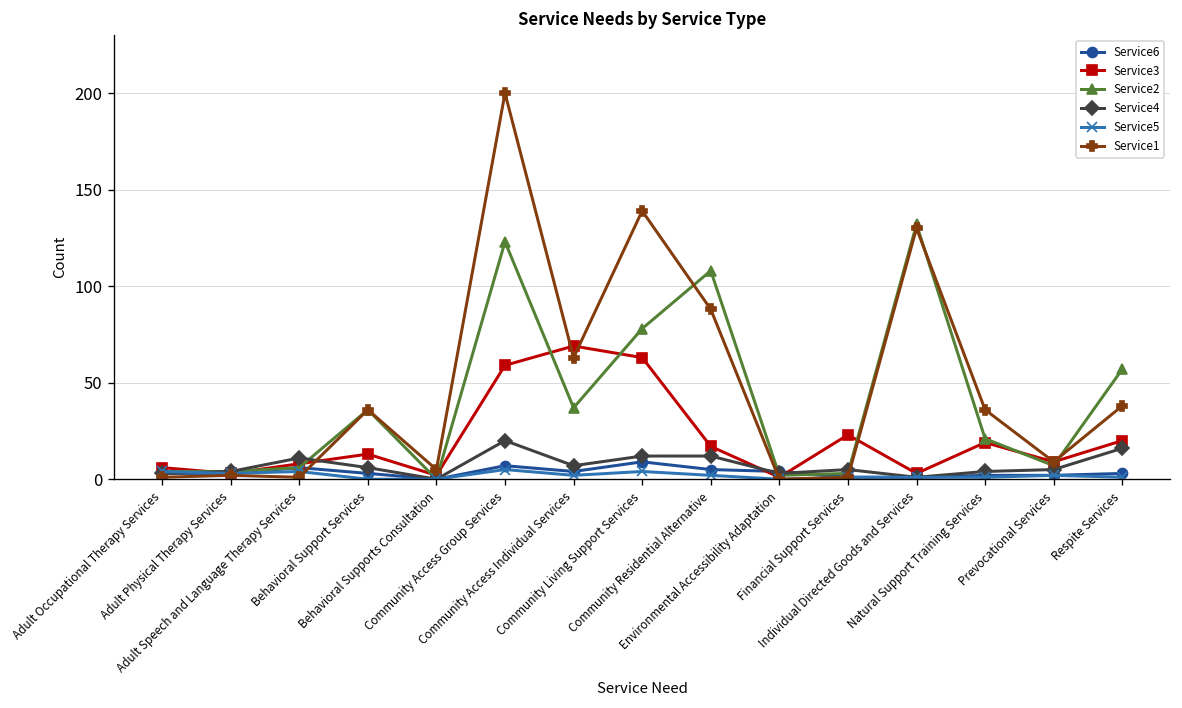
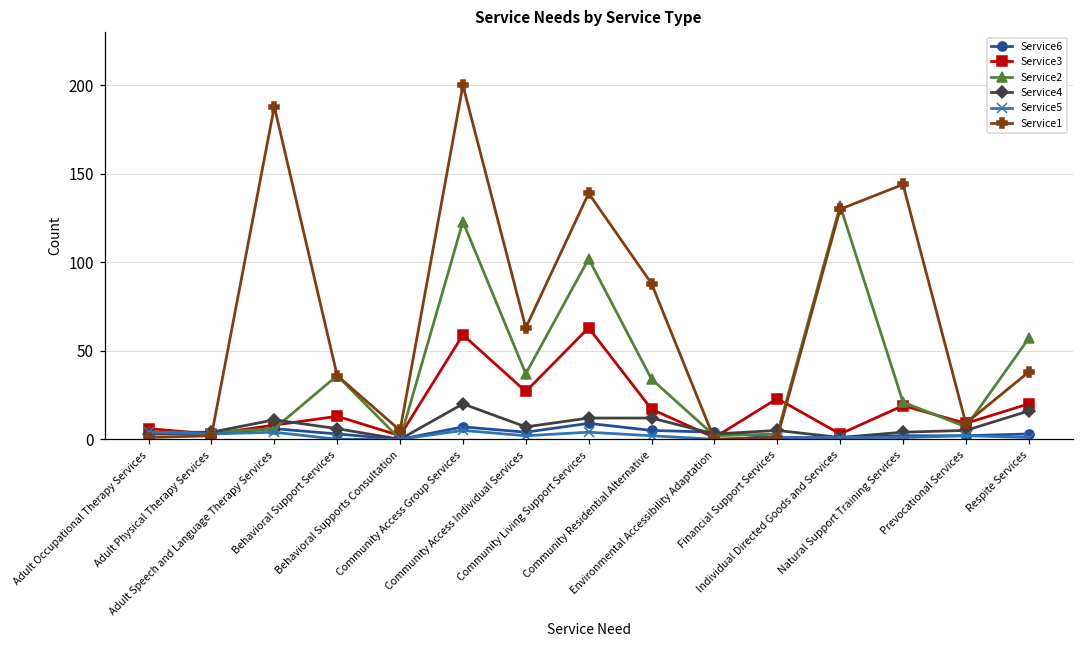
  {
    "Service3": {
      "Adult Occupational Therapy Services": 6,
      "Adult Speech and Language Therapy Services": 8,
      "Behavioral Support Services": 13,
      "Behavioral Supports Consultation": 2,
      "Community Access Group Services": 59,
-     "Community Access Individual Services": 69,
+     "Community Access Individual Services": 27,
      "Community Living Support Services": 63,
      "Community Residential Alternative": 17,
      "Financial Support Services": 23,
      "Individual Directed Goods and Services": 3,
      "Natural Support Training Services": 19,
      "Respite Services": 20
    },
    "Service2": {
      "Community Access Group Services": 123,
      "Community Access Individual Services": 37,
-     "Community Living Support Services": 78,
-     "Community Residential Alternative": 108,
+     "Community Living Support Services": 102,
+     "Community Residential Alternative": 34,
      "Financial Support Services": 3,
      "Individual Directed Goods and Services": 132,
      "Natural Support Training Services": 21,
      "Prevocational Services": 7,
      "Respite Services": 57
    },
    "Service4": {
      "Adult Speech and Language Therapy Services": 11,
      "Behavioral Support Services": 6,
      "Community Access Group Services": 20,
      "Community Access Individual Services": 7,
      "Community Living Support Services": 12,
      "Community Residential Alternative": 12,
      "Financial Support Services": 5,
      "Natural Support Training Services": 4,
      "Prevocational Services": 5,
      "Respite Services": 16
    },
    "Service1": {
      "Adult Occupational Therapy Services": 1,
-     "Adult Speech and Language Therapy Services": 1,
+     "Adult Speech and Language Therapy Services": 188,
      "Behavioral Supports Consultation": 5,
      "Community Access Group Services": 200,
      "Community Access Individual Services": 63,
      "Community Living Support Services": 139,
      "Community Residential Alternative": 88,
      "Individual Directed Goods and Services": 130,
-     "Natural Support Training Services": 36,
+     "Natural Support Training Services": 144,
      "Respite Services": 38
    }
  }
